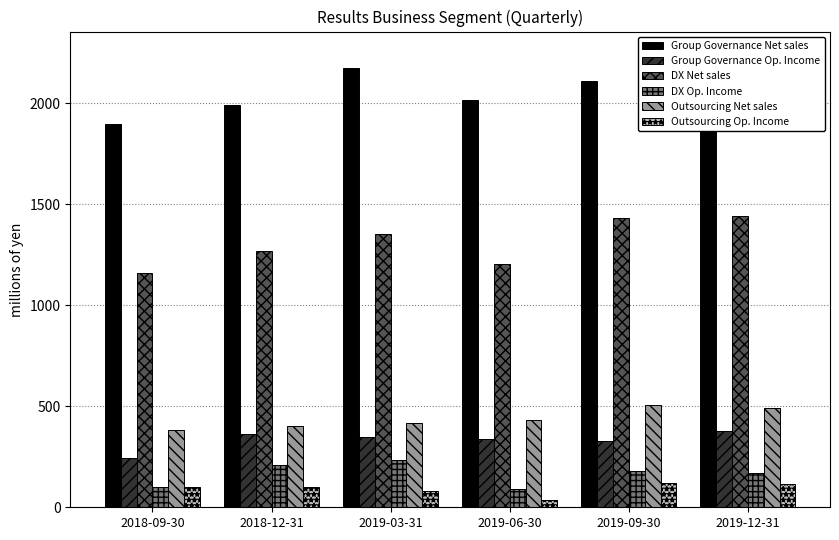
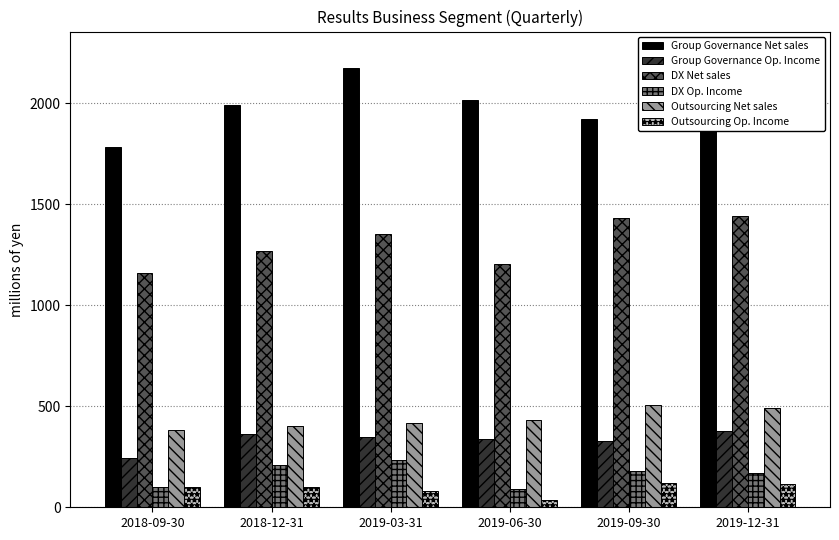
  {
    "Group Governance Net sales": {
-     "2018-09-30": 1900,
+     "2018-09-30": 1780,
      "2018-12-31": 1990,
      "2019-03-31": 2180,
      "2019-06-30": 2020,
-     "2019-09-30": 2110
+     "2019-09-30": 1920
    }
  }
